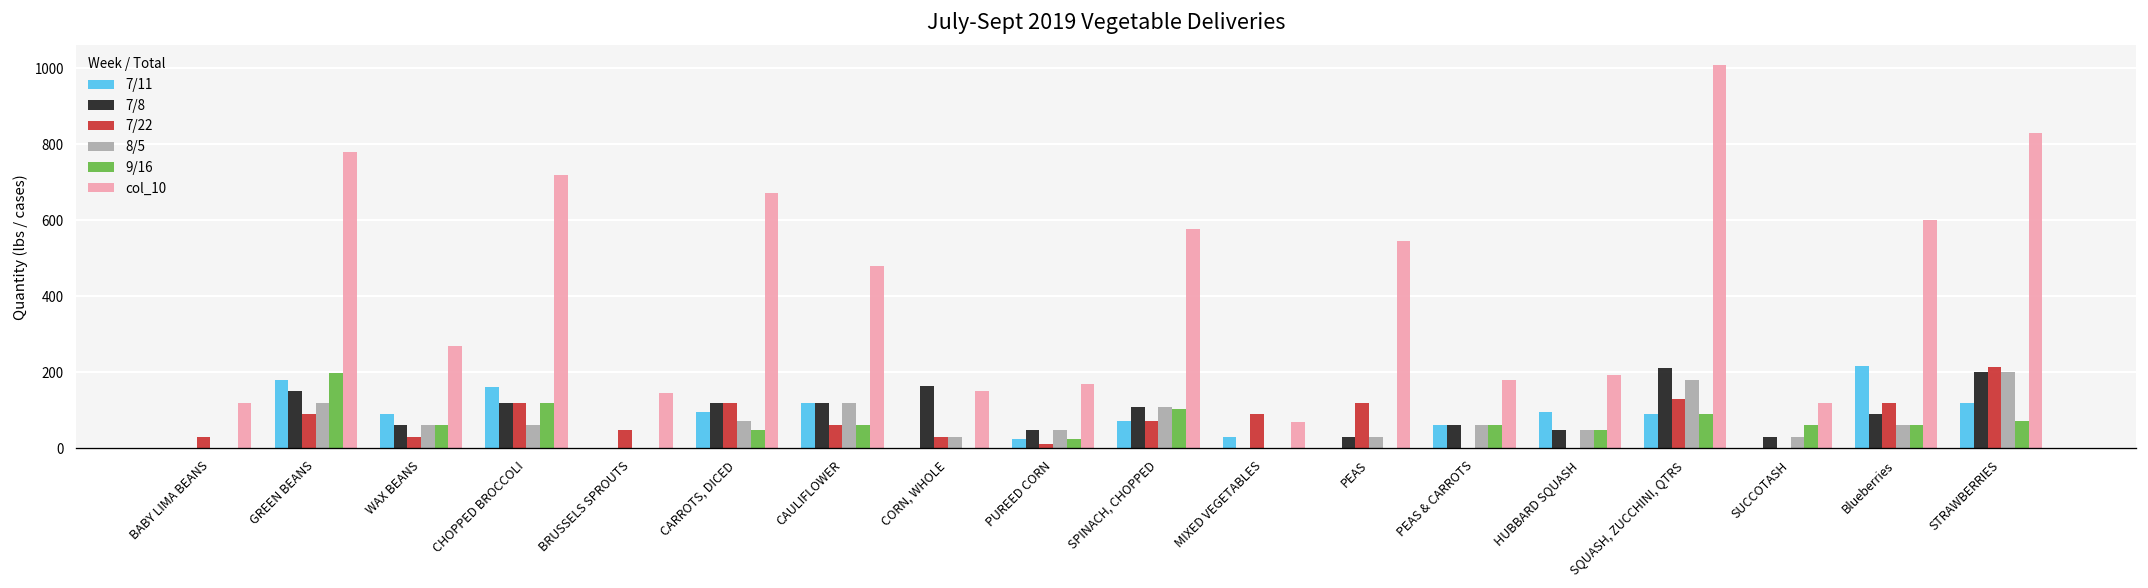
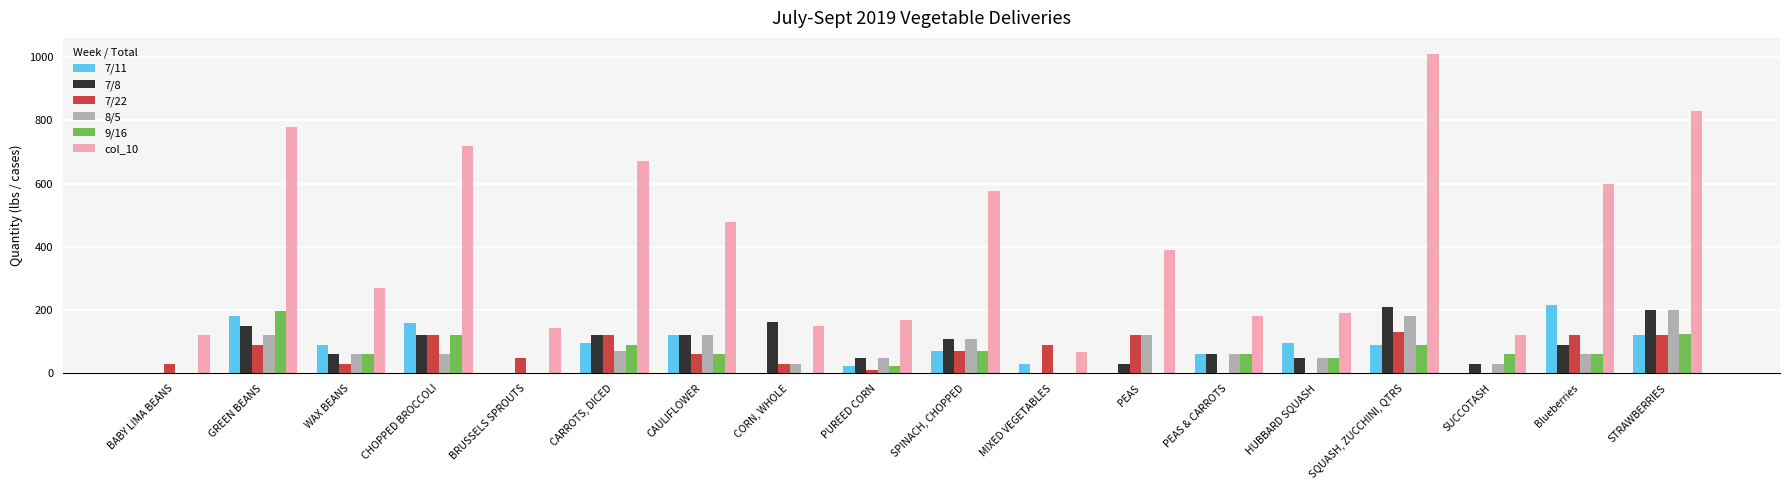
  {
    "7/11": {
      "BABY LIMA BEANS": 0,
      "GREEN BEANS": 180,
      "WAX BEANS": 90,
      "CHOPPED BROCCOLI": 160,
      "BRUSSELS SPROUTS": 0,
      "CARROTS, DICED": 100,
      "CAULIFLOWER": 120,
      "CORN, WHOLE": 0,
      "PUREED CORN": 20,
      "SPINACH, CHOPPED": 70,
      "MIXED VEGETABLES": 30,
      "PEAS": 0,
      "PEAS & CARROTS": 60,
      "HUBBARD SQUASH": 100,
      "SQUASH, ZUCCHINI, QTRS": 90,
      "SUCCOTASH": 0,
      "Blueberries": 220,
      "STRAWBERRIES": 120
    },
    "7/8": {
      "BABY LIMA BEANS": 0,
      "GREEN BEANS": 150,
      "WAX BEANS": 60,
      "CHOPPED BROCCOLI": 120,
      "BRUSSELS SPROUTS": 0,
      "CARROTS, DICED": 120,
      "CAULIFLOWER": 120,
      "CORN, WHOLE": 160,
      "PUREED CORN": 50,
      "SPINACH, CHOPPED": 110,
      "MIXED VEGETABLES": 0,
      "PEAS": 30,
      "PEAS & CARROTS": 60,
      "HUBBARD SQUASH": 50,
      "SQUASH, ZUCCHINI, QTRS": 210,
      "SUCCOTASH": 30,
      "Blueberries": 90,
      "STRAWBERRIES": 200
    },
    "7/22": {
      "BABY LIMA BEANS": 30,
      "GREEN BEANS": 90,
      "WAX BEANS": 30,
      "CHOPPED BROCCOLI": 120,
      "BRUSSELS SPROUTS": 50,
      "CARROTS, DICED": 120,
      "CAULIFLOWER": 60,
      "CORN, WHOLE": 30,
      "PUREED CORN": 10,
      "SPINACH, CHOPPED": 70,
      "MIXED VEGETABLES": 90,
      "PEAS": 120,
      "PEAS & CARROTS": 0,
      "HUBBARD SQUASH": 0,
      "SQUASH, ZUCCHINI, QTRS": 130,
      "SUCCOTASH": 0,
      "Blueberries": 120,
-     "STRAWBERRIES": 210
+     "STRAWBERRIES": 120
    },
    "8/5": {
      "BABY LIMA BEANS": 0,
      "GREEN BEANS": 120,
      "WAX BEANS": 60,
      "CHOPPED BROCCOLI": 60,
      "BRUSSELS SPROUTS": 0,
      "CARROTS, DICED": 70,
      "CAULIFLOWER": 120,
      "CORN, WHOLE": 30,
      "PUREED CORN": 50,
      "SPINACH, CHOPPED": 110,
      "MIXED VEGETABLES": 0,
-     "PEAS": 30,
+     "PEAS": 120,
      "PEAS & CARROTS": 60,
      "HUBBARD SQUASH": 50,
      "SQUASH, ZUCCHINI, QTRS": 180,
      "SUCCOTASH": 30,
      "Blueberries": 60,
      "STRAWBERRIES": 200
    },
    "9/16": {
      "BABY LIMA BEANS": 0,
      "GREEN BEANS": 200,
      "WAX BEANS": 60,
      "CHOPPED BROCCOLI": 120,
      "BRUSSELS SPROUTS": 0,
-     "CARROTS, DICED": 50,
+     "CARROTS, DICED": 90,
      "CAULIFLOWER": 60,
      "CORN, WHOLE": 0,
      "PUREED CORN": 20,
-     "SPINACH, CHOPPED": 100,
+     "SPINACH, CHOPPED": 70,
      "MIXED VEGETABLES": 0,
      "PEAS": 0,
      "PEAS & CARROTS": 60,
      "HUBBARD SQUASH": 50,
      "SQUASH, ZUCCHINI, QTRS": 90,
      "SUCCOTASH": 60,
      "Blueberries": 60,
-     "STRAWBERRIES": 70
+     "STRAWBERRIES": 130
    },
    "col_10": {
      "BABY LIMA BEANS": 120,
      "GREEN BEANS": 780,
      "WAX BEANS": 270,
      "CHOPPED BROCCOLI": 720,
      "BRUSSELS SPROUTS": 140,
      "CARROTS, DICED": 670,
      "CAULIFLOWER": 480,
      "CORN, WHOLE": 150,
      "PUREED CORN": 170,
      "SPINACH, CHOPPED": 580,
      "MIXED VEGETABLES": 70,
-     "PEAS": 550,
+     "PEAS": 390,
      "PEAS & CARROTS": 180,
      "HUBBARD SQUASH": 190,
      "SQUASH, ZUCCHINI, QTRS": 1010,
      "SUCCOTASH": 120,
      "Blueberries": 600,
      "STRAWBERRIES": 830
    }
  }
